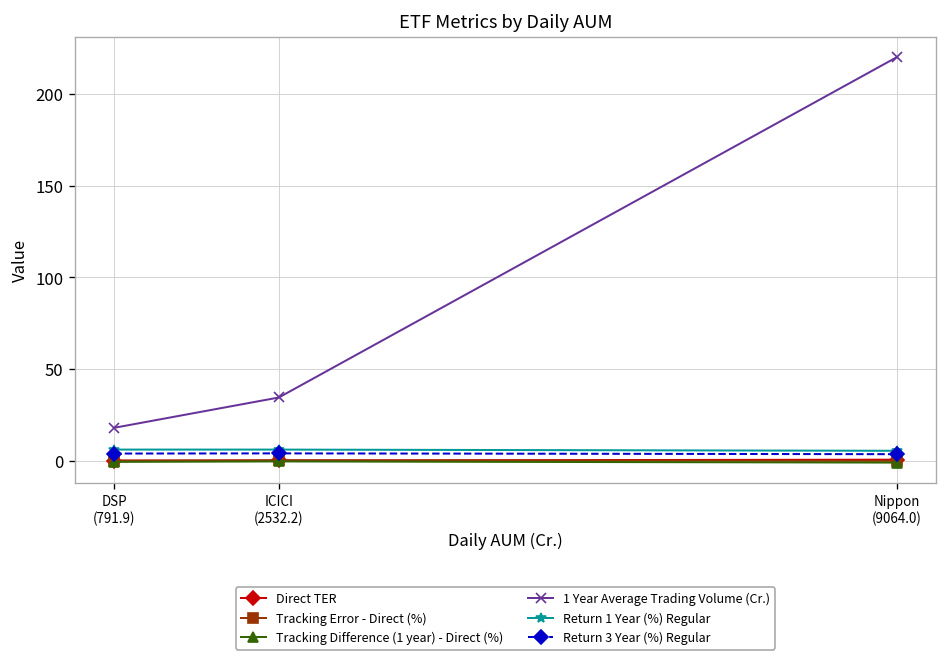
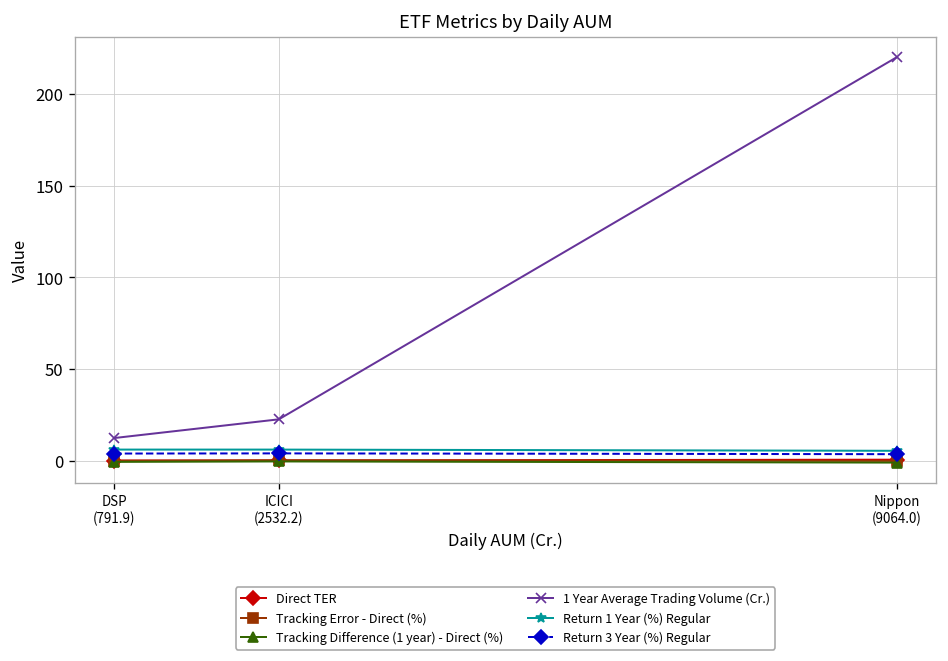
  {
    "1 Year Average Trading Volume (Cr.)": {
-     "DSP (791.9)": 18,
-     "ICICI (2532.2)": 35,
+     "DSP (791.9)": 12,
+     "ICICI (2532.2)": 23,
      "Nippon (9064.0)": 220
    },
    "Return 1 Year (%) Regular": {
      "DSP (791.9)": 6,
      "ICICI (2532.2)": 6,
      "Nippon (9064.0)": 6
    },
    "Return 3 Year (%) Regular": {
      "DSP (791.9)": 4,
      "ICICI (2532.2)": 4,
      "Nippon (9064.0)": 4
    }
  }
